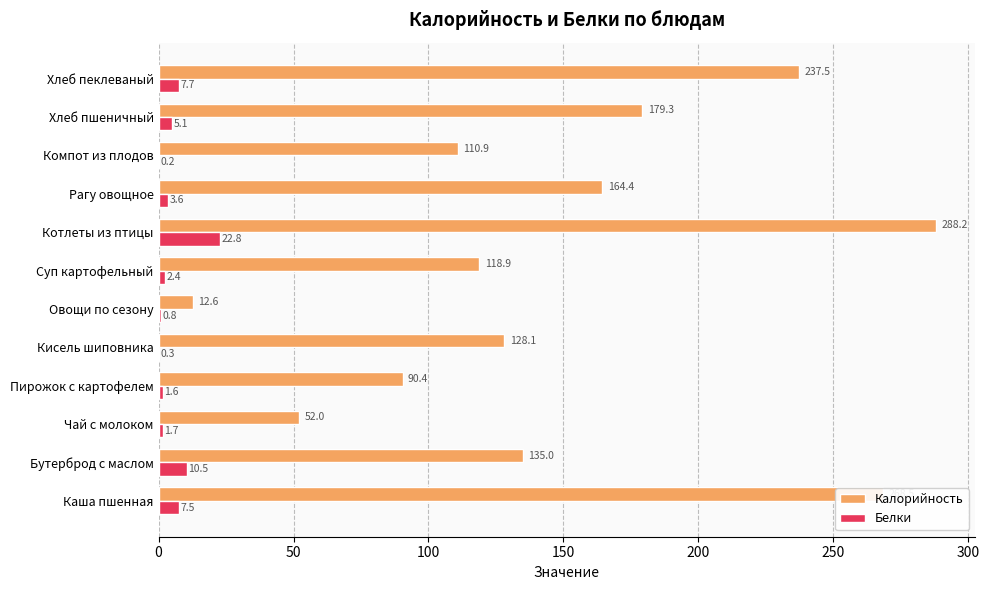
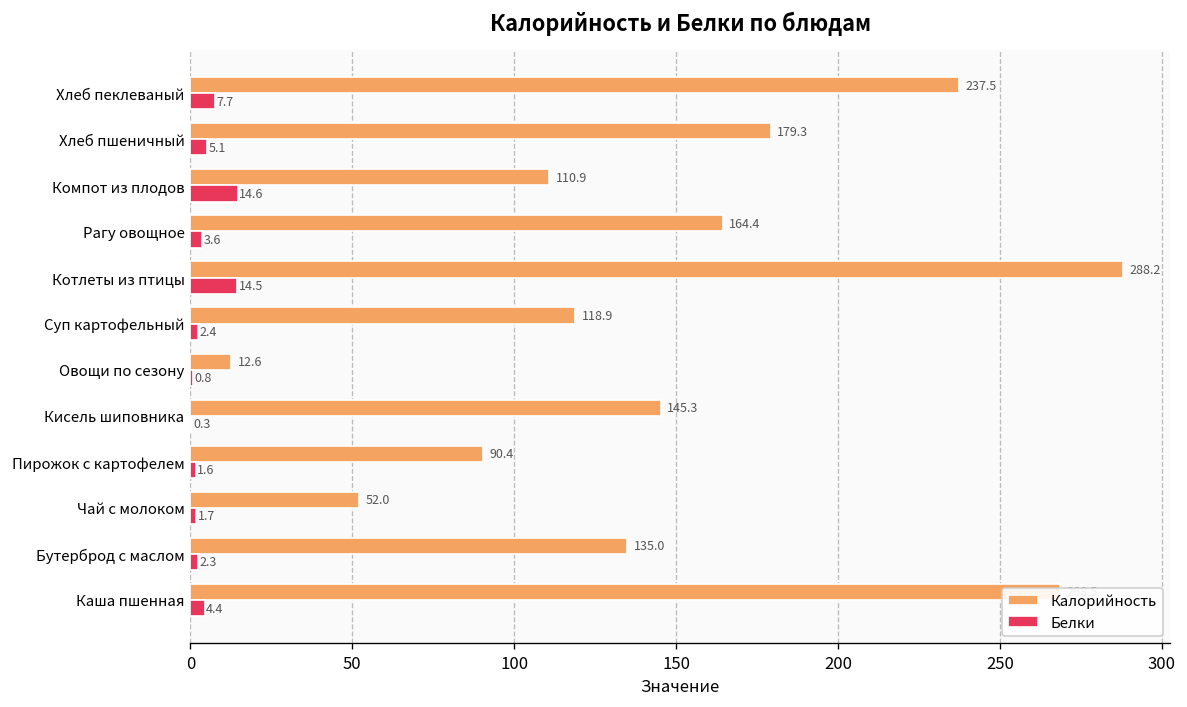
  {
    "Калорийность": {
      "Хлеб пеклеваный": 237.5,
      "Хлеб пшеничный": 179.3,
      "Компот из плодов": 110.9,
      "Рагу овощное": 164.4,
      "Котлеты из птицы": 288.2,
      "Суп картофельный": 118.9,
      "Овощи по сезону": 12.6,
-     "Кисель шиповника": 128.1,
+     "Кисель шиповника": 145.3,
      "Пирожок с картофелем": 90.4,
      "Чай с молоком": 52.0,
      "Бутерброд с маслом": 135.0
    },
    "Белки": {
      "Хлеб пеклеваный": 7.7,
      "Хлеб пшеничный": 5.1,
-     "Компот из плодов": 0.2,
+     "Компот из плодов": 14.6,
      "Рагу овощное": 3.6,
-     "Котлеты из птицы": 22.8,
+     "Котлеты из птицы": 14.5,
      "Суп картофельный": 2.4,
      "Овощи по сезону": 0.8,
      "Кисель шиповника": 0.3,
      "Пирожок с картофелем": 1.6,
      "Чай с молоком": 1.7,
-     "Бутерброд с маслом": 10.5,
-     "Каша пшенная": 7.5
+     "Бутерброд с маслом": 2.3,
+     "Каша пшенная": 4.4
    }
  }
